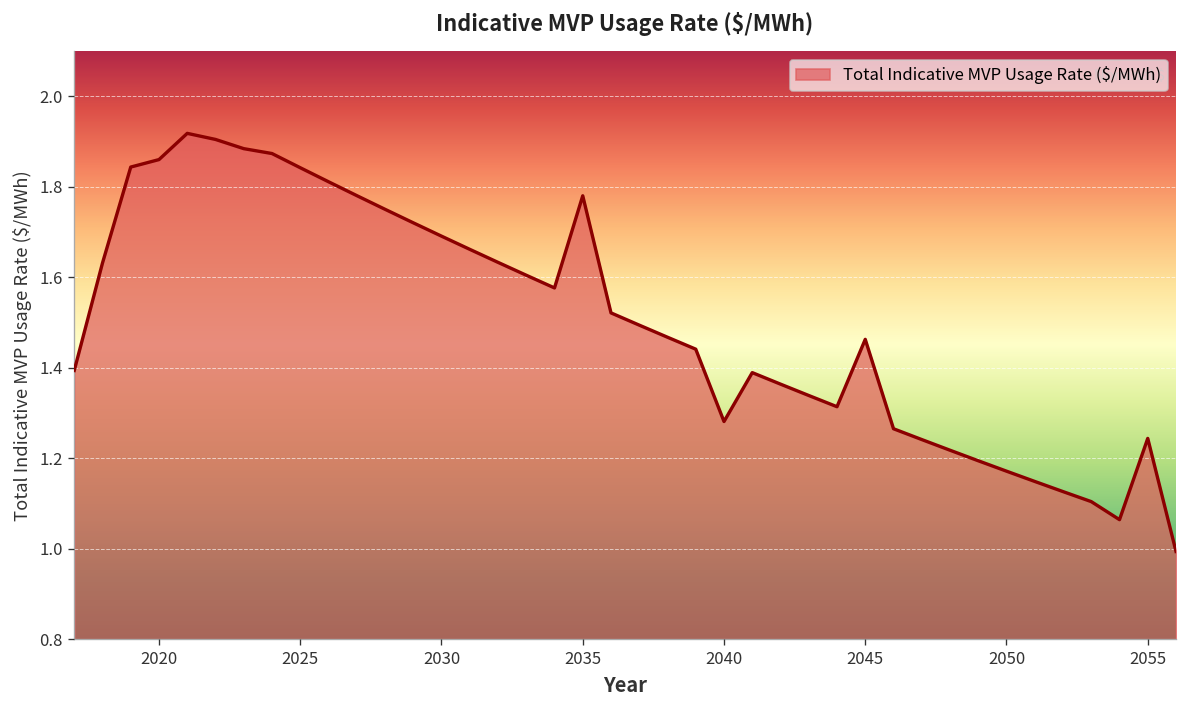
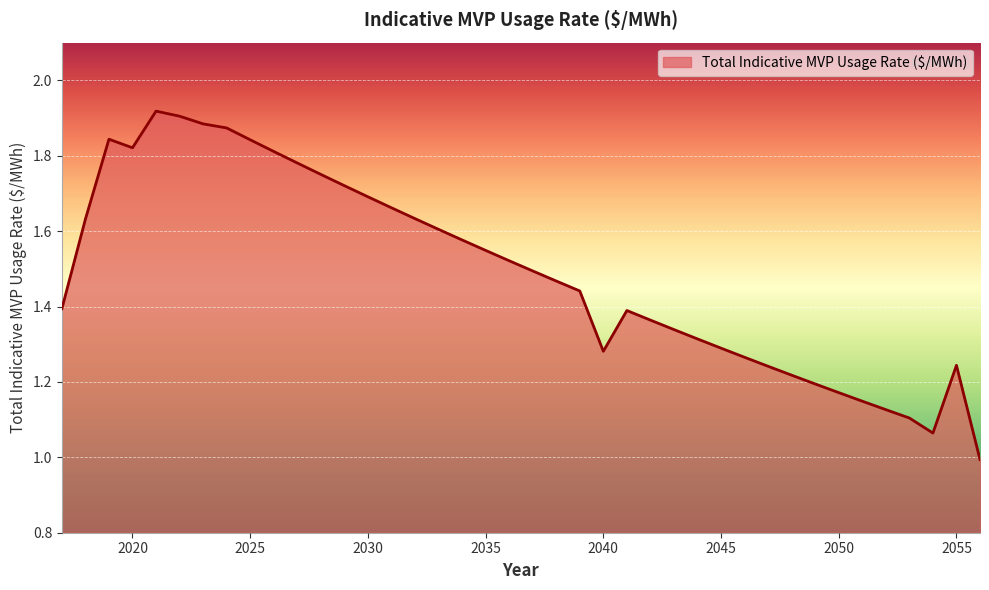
  {
-   "2020": 1.86,
+   "2020": 1.82,
    "2025": 1.84,
    "2030": 1.69,
-   "2035": 1.78,
+   "2035": 1.55,
    "2040": 1.28,
-   "2045": 1.46,
+   "2045": 1.29,
    "2050": 1.17,
    "2055": 1.24
  }
